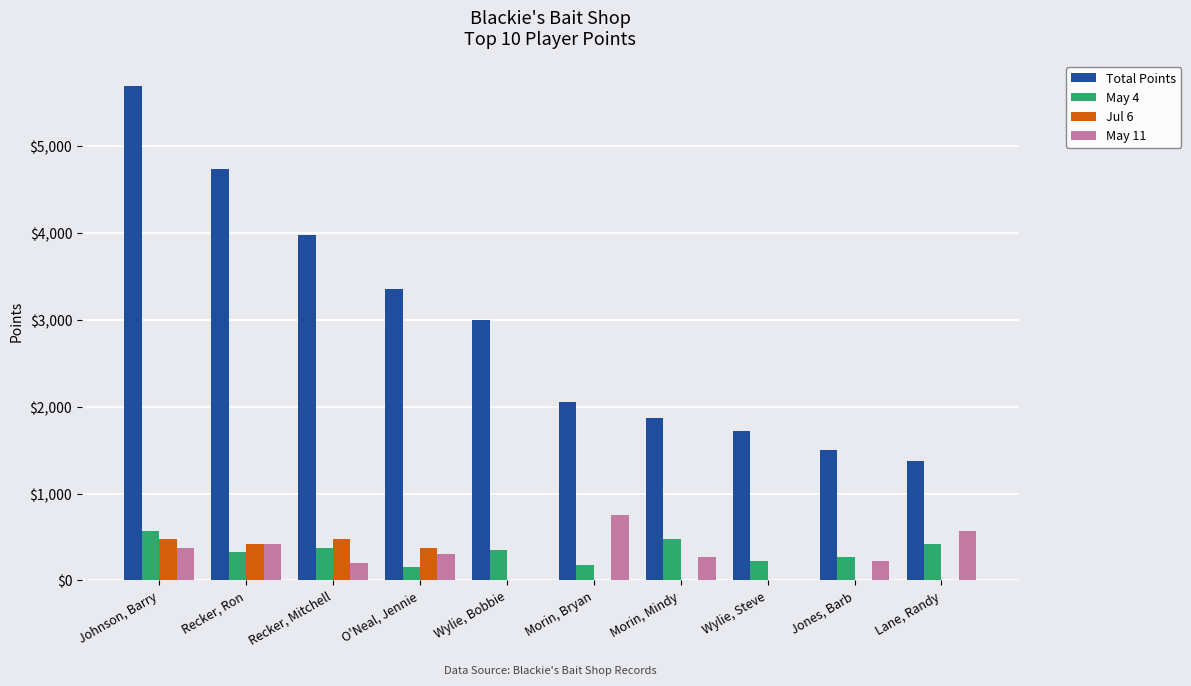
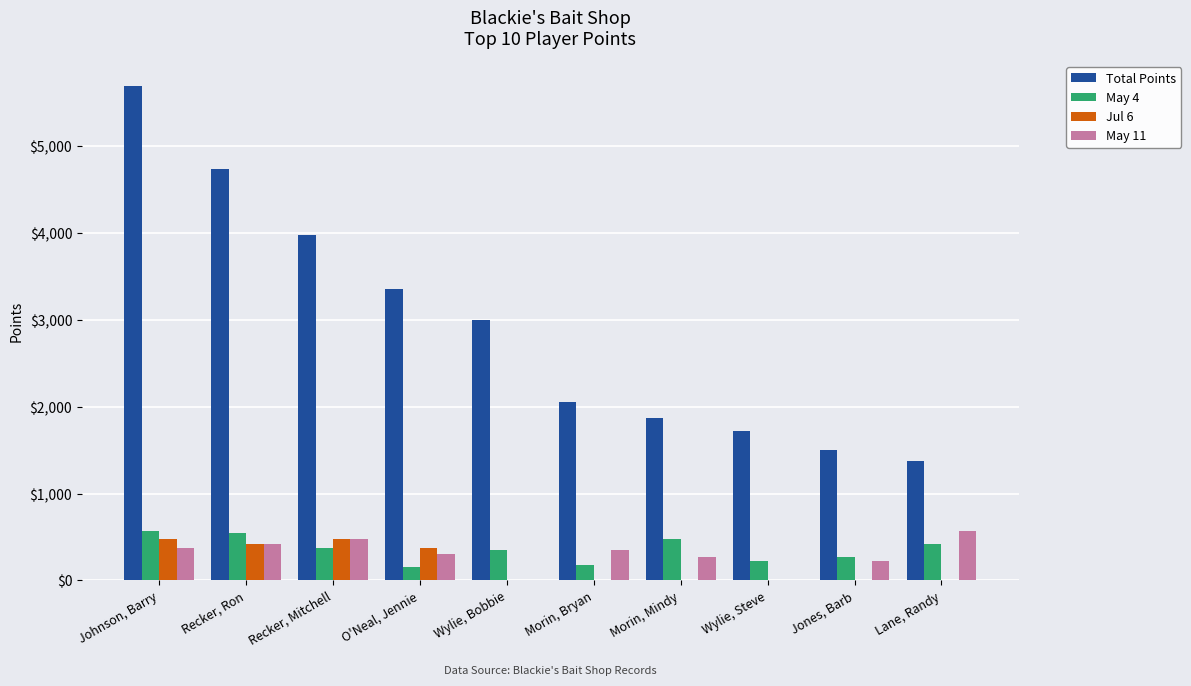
  {
    "Total Points": {
      "Johnson, Barry": "$5,700",
      "Recker, Ron": "$4,700",
      "Recker, Mitchell": "$4,000",
      "O'Neal, Jennie": "$3,400",
      "Wylie, Bobbie": "$3,000",
      "Morin, Bryan": "$2,100",
      "Morin, Mindy": "$1,900",
      "Wylie, Steve": "$1,700",
      "Jones, Barb": "$1,500",
      "Lane, Randy": "$1,400"
    },
    "May 4": {
      "Johnson, Barry": "$600",
-     "Recker, Ron": "$300",
+     "Recker, Ron": "$600",
      "Recker, Mitchell": "$400",
      "O'Neal, Jennie": "$200",
      "Wylie, Bobbie": "$400",
      "Morin, Bryan": "$200",
      "Morin, Mindy": "$500",
      "Wylie, Steve": "$200",
      "Jones, Barb": "$300",
      "Lane, Randy": "$400"
    },
    "Jul 6": {
      "Johnson, Barry": "$500",
      "Recker, Ron": "$400",
      "Recker, Mitchell": "$500",
      "O'Neal, Jennie": "$400",
      "Wylie, Bobbie": "$0",
      "Morin, Bryan": "$0",
      "Morin, Mindy": "$0",
      "Wylie, Steve": "$0",
      "Jones, Barb": "$0",
      "Lane, Randy": "$0"
    },
    "May 11": {
      "Johnson, Barry": "$400",
      "Recker, Ron": "$400",
-     "Recker, Mitchell": "$200",
+     "Recker, Mitchell": "$500",
      "O'Neal, Jennie": "$300",
      "Wylie, Bobbie": "$0",
-     "Morin, Bryan": "$800",
+     "Morin, Bryan": "$400",
      "Morin, Mindy": "$300",
      "Wylie, Steve": "$0",
      "Jones, Barb": "$200",
      "Lane, Randy": "$600"
    }
  }
